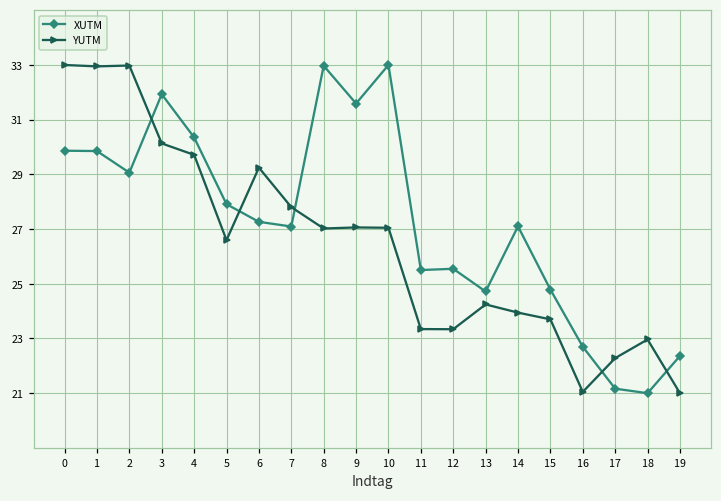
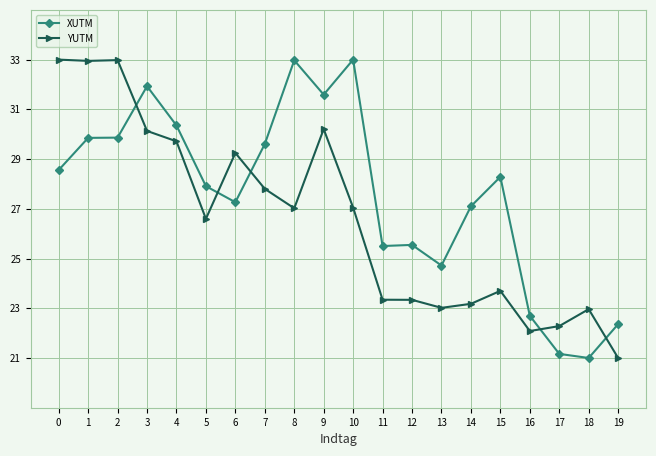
  {
    "XUTM": {
-     "0": 29.9,
+     "0": 28.6,
      "1": 29.9,
-     "2": 29.1,
+     "2": 29.9,
      "3": 31.9,
      "4": 30.4,
      "5": 27.9,
      "6": 27.3,
-     "7": 27.1,
+     "7": 29.6,
      "8": 33.0,
      "9": 31.6,
      "10": 33.0,
      "11": 25.5,
      "12": 25.5,
      "13": 24.7,
      "14": 27.1,
-     "15": 24.8,
+     "15": 28.3,
      "16": 22.7,
      "17": 21.2,
      "18": 21.0,
      "19": 22.4
    },
    "YUTM": {
      "0": 33.0,
      "1": 32.9,
      "2": 33.0,
      "3": 30.1,
      "4": 29.7,
      "5": 26.6,
      "6": 29.2,
      "7": 27.8,
      "8": 27.0,
-     "9": 27.1,
+     "9": 30.2,
      "10": 27.0,
      "11": 23.3,
      "12": 23.3,
-     "13": 24.2,
-     "14": 23.9,
+     "13": 23.0,
+     "14": 23.2,
      "15": 23.7,
-     "16": 21.0,
+     "16": 22.1,
      "17": 22.3,
      "18": 23.0,
      "19": 21.0
    }
  }
